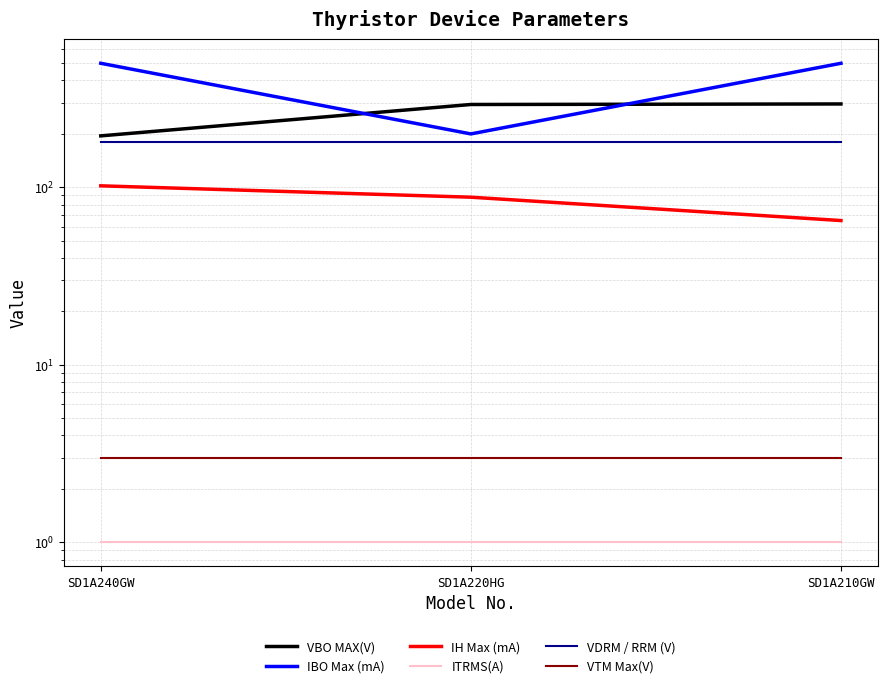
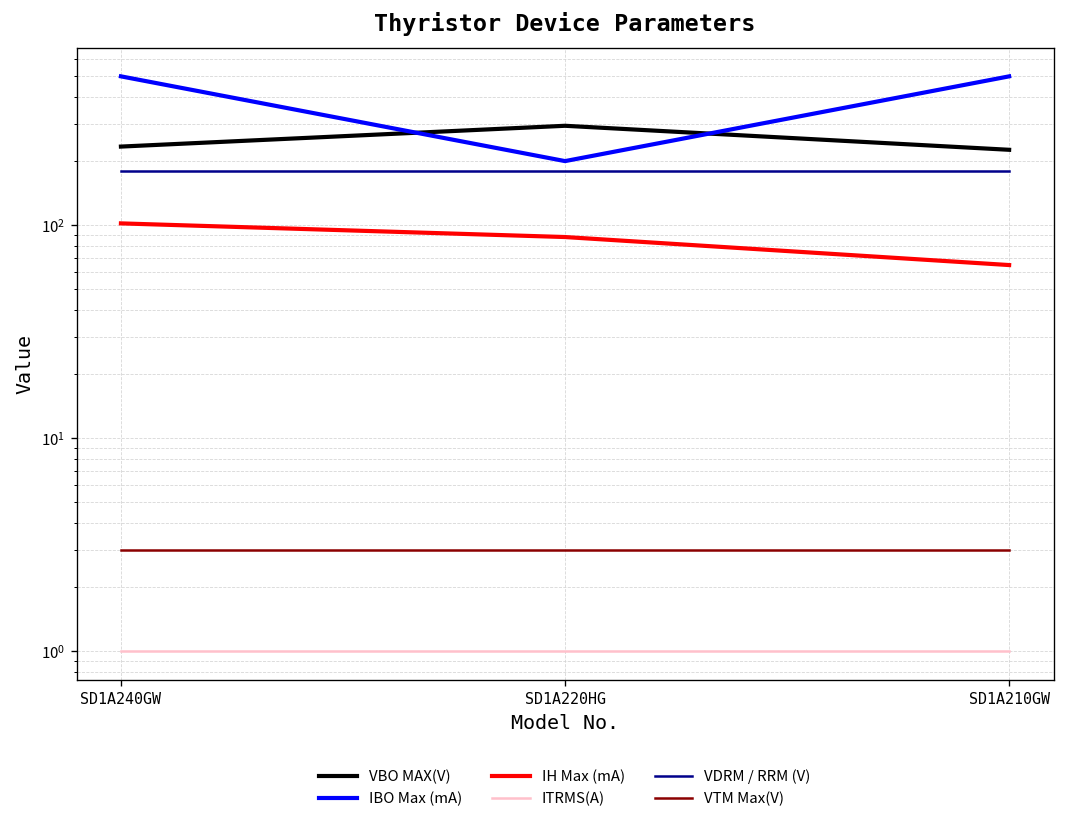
  {
    "VBO MAX(V)": {
-     "SD1A240GW": 200,
+     "SD1A240GW": 230,
      "SD1A220HG": 290,
-     "SD1A210GW": 300
+     "SD1A210GW": 230
    },
    "IBO Max (mA)": {
      "SD1A240GW": 500,
      "SD1A220HG": 200,
      "SD1A210GW": 500
    },
    "IH Max (mA)": {
      "SD1A240GW": 100,
      "SD1A220HG": 90,
      "SD1A210GW": 65
    },
    "ITRMS(A)": {
      "SD1A240GW": 1,
      "SD1A220HG": 1,
      "SD1A210GW": 1
    },
    "VDRM / RRM (V)": {
      "SD1A240GW": 180,
      "SD1A220HG": 180,
      "SD1A210GW": 180
    },
    "VTM Max(V)": {
      "SD1A240GW": 3,
      "SD1A220HG": 3,
      "SD1A210GW": 3
    }
  }
